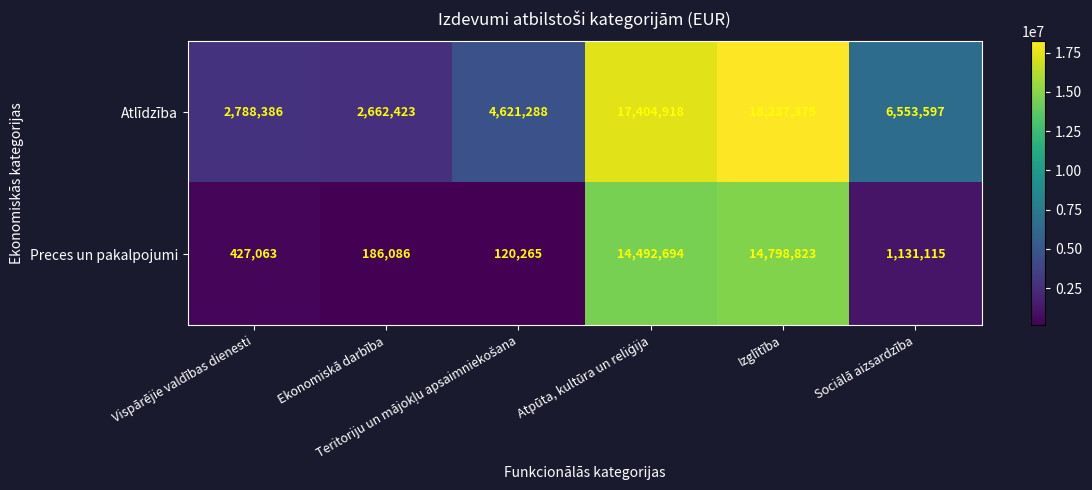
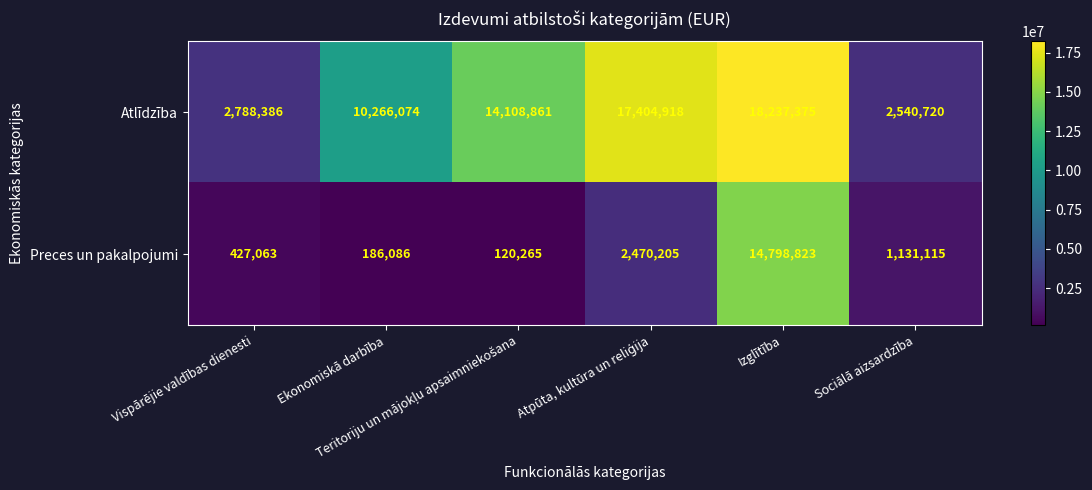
  {
    "Atlīdzība": {
      "Vispārējie valdības dienesti": "2,788,386",
-     "Ekonomiskā darbība": "2,662,423",
-     "Teritoriju un mājokļu apsaimniekošana": "4,621,288",
-     "Sociālā aizsardzība": "6,553,597"
+     "Ekonomiskā darbība": "10,266,074",
+     "Teritoriju un mājokļu apsaimniekošana": "14,108,861",
+     "Sociālā aizsardzība": "2,540,720"
    },
    "Preces un pakalpojumi": {
      "Vispārējie valdības dienesti": "427,063",
      "Ekonomiskā darbība": "186,086",
      "Teritoriju un mājokļu apsaimniekošana": "120,265",
-     "Atpūta, kultūra un reliģija": "14,492,694",
+     "Atpūta, kultūra un reliģija": "2,470,205",
      "Izglītība": "14,798,823",
      "Sociālā aizsardzība": "1,131,115"
    }
  }
